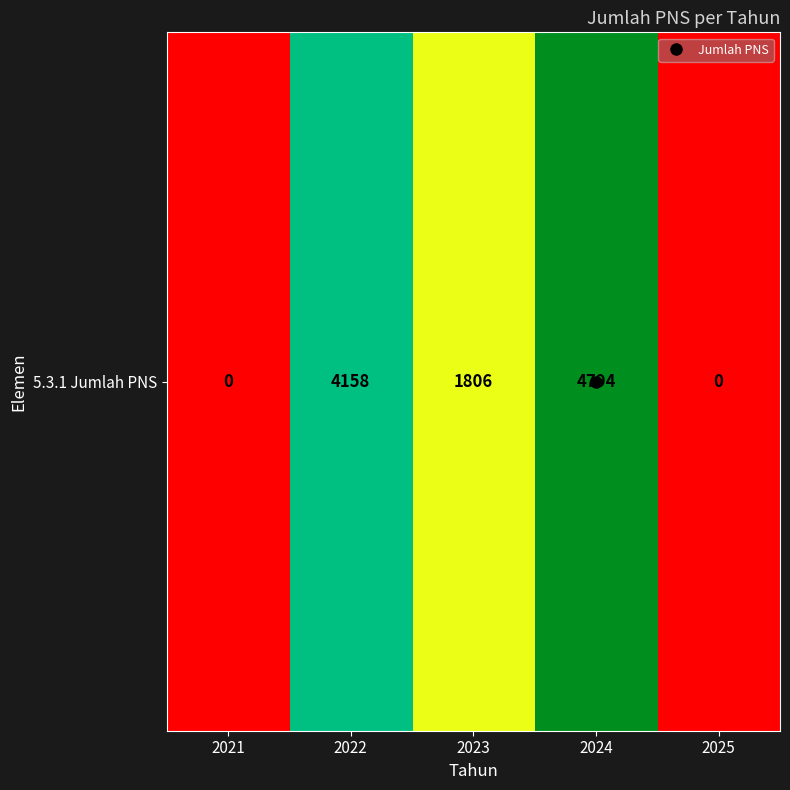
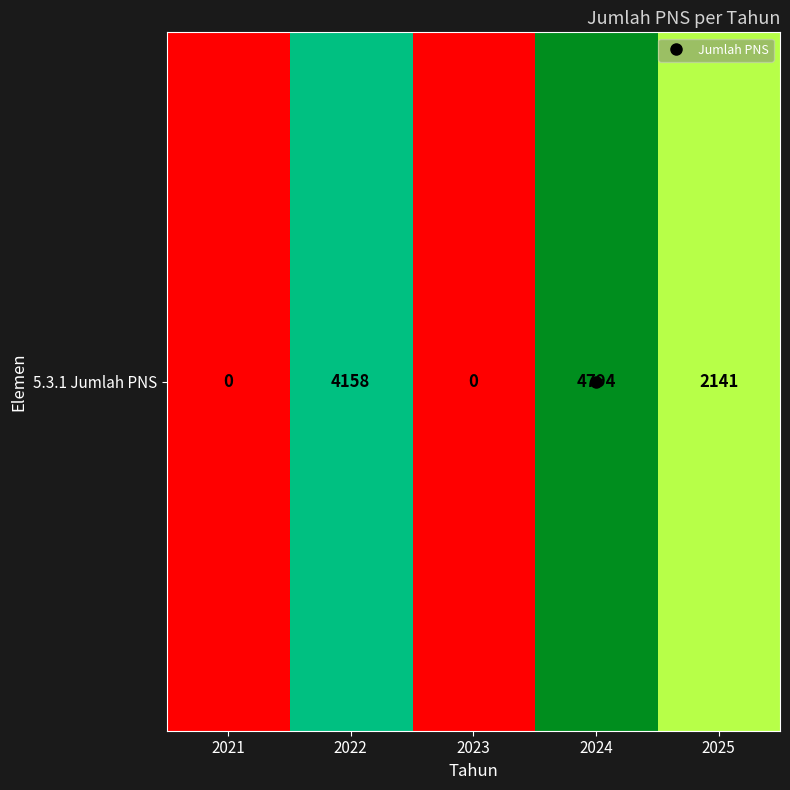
  {
    "5.3.1 Jumlah PNS": {
      "2021": 0,
      "2022": 4158,
-     "2023": 1806,
-     "2025": 0
+     "2023": 0,
+     "2025": 2141
    }
  }
